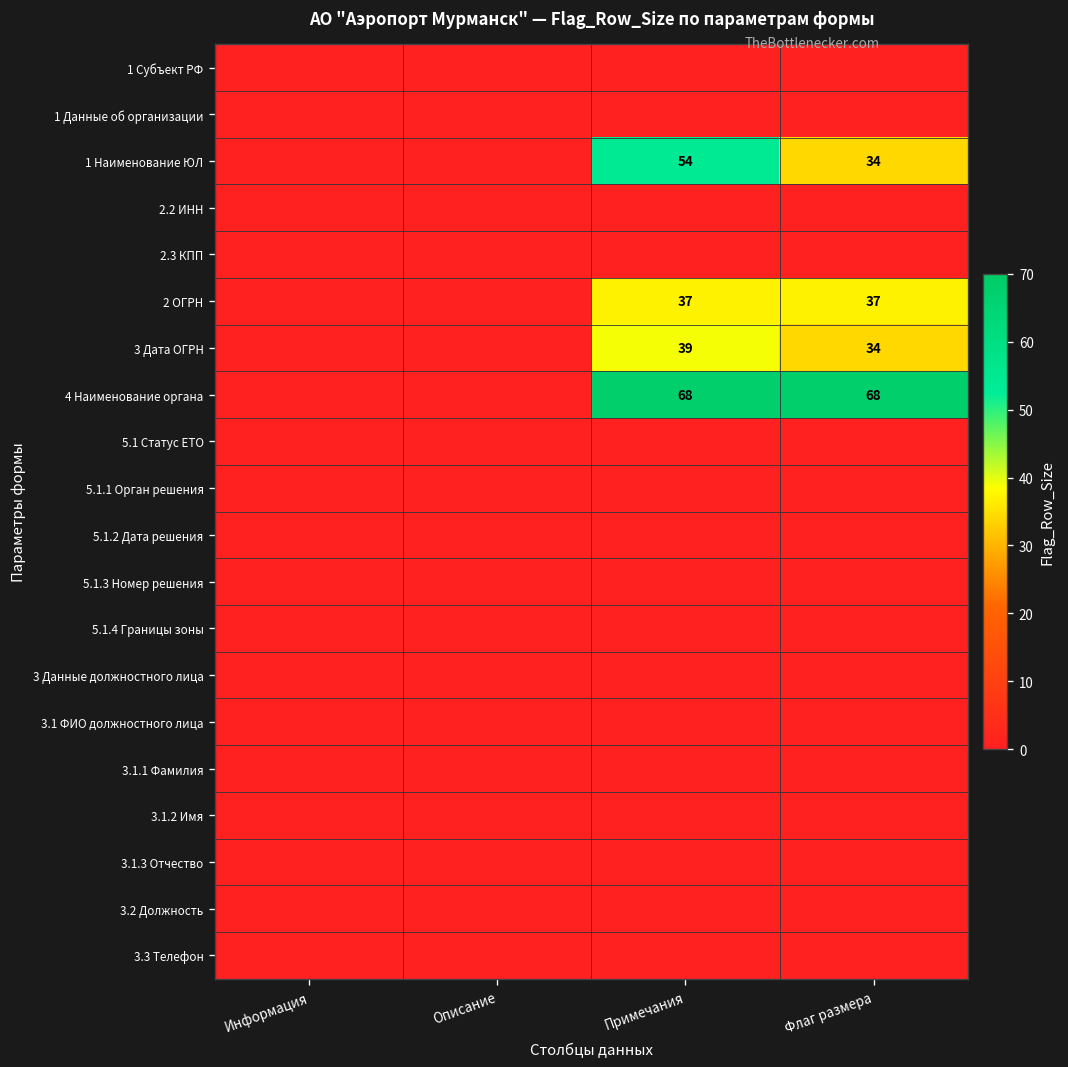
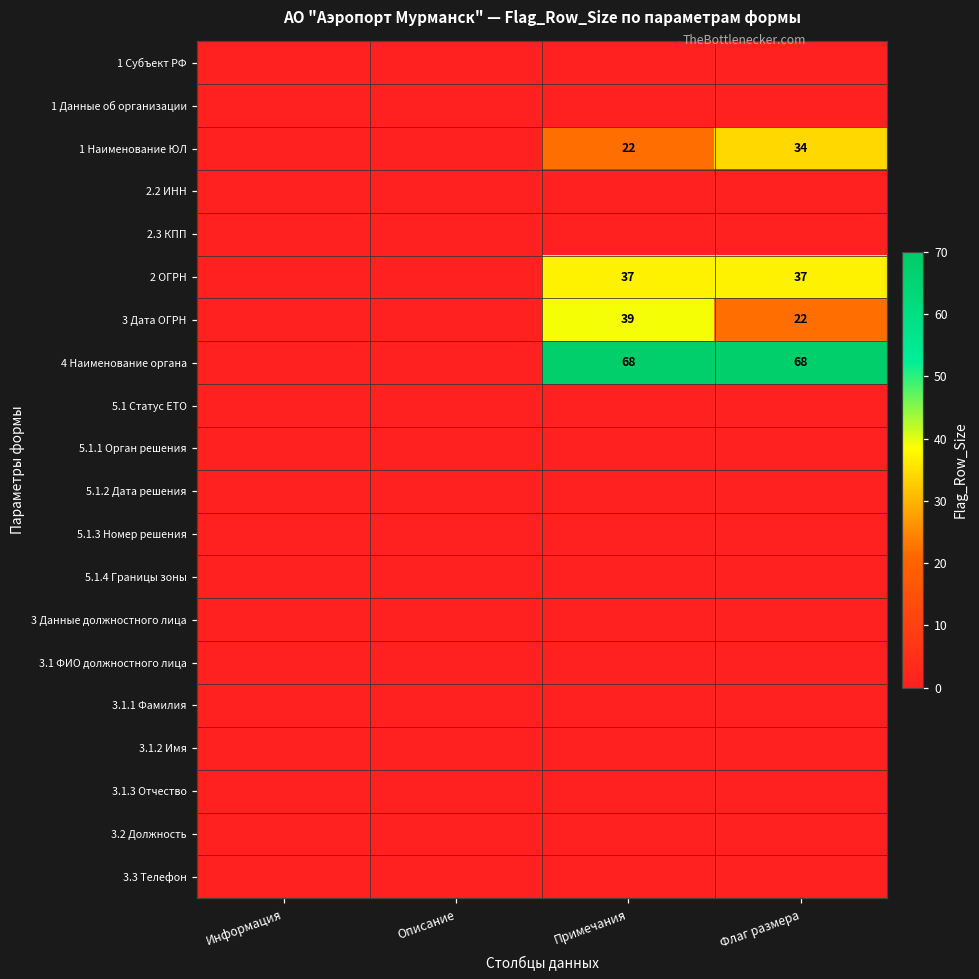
  {
    "1 Наименование ЮЛ": {
-     "Примечания": 54,
+     "Примечания": 22,
      "Флаг размера": 34
    },
    "2 ОГРН": {
      "Примечания": 37,
      "Флаг размера": 37
    },
    "3 Дата ОГРН": {
      "Примечания": 39,
-     "Флаг размера": 34
+     "Флаг размера": 22
    },
    "4 Наименование органа": {
      "Примечания": 68,
      "Флаг размера": 68
    }
  }
